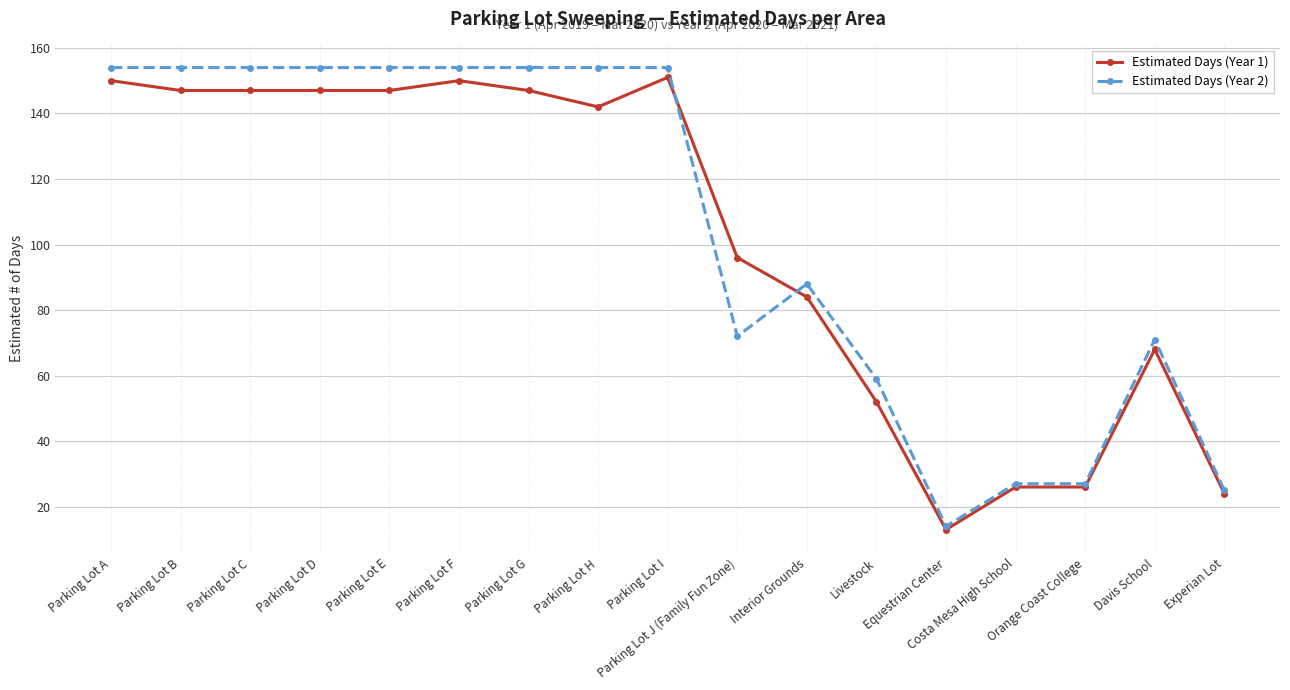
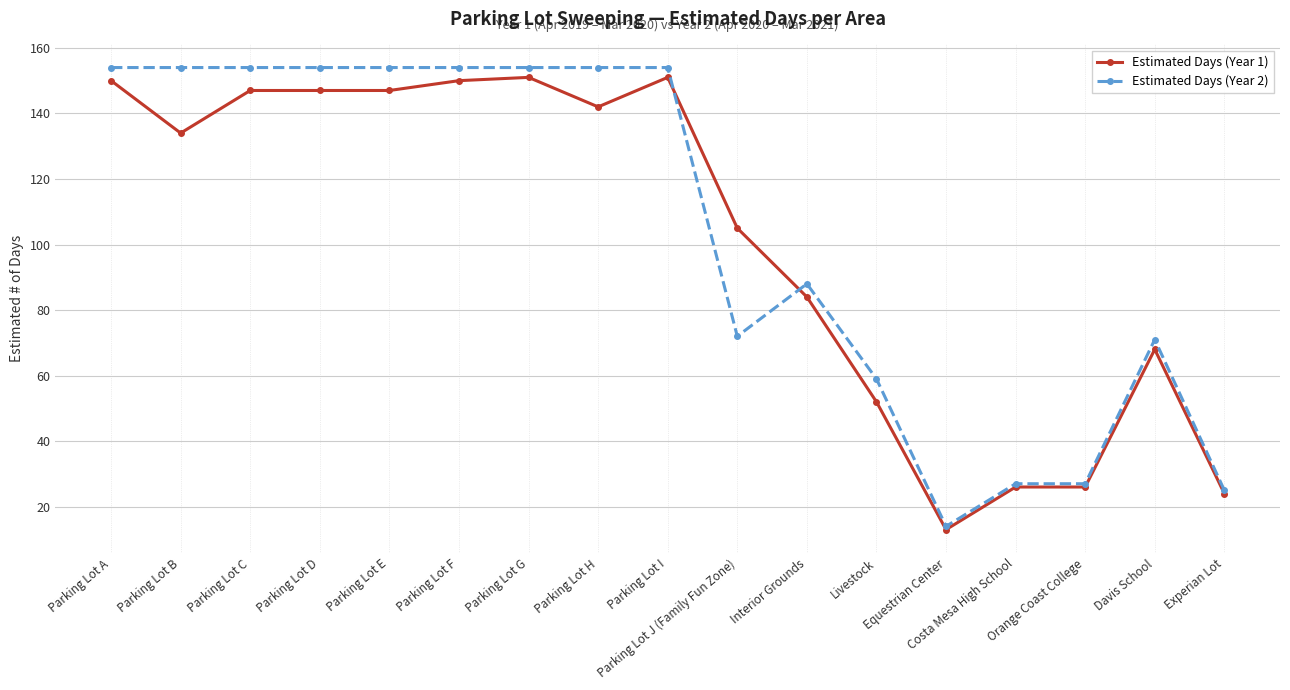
  {
    "Estimated Days (Year 1)": {
      "Parking Lot A": 150,
-     "Parking Lot B": 147,
+     "Parking Lot B": 134,
      "Parking Lot C": 147,
      "Parking Lot D": 147,
      "Parking Lot E": 147,
      "Parking Lot F": 150,
-     "Parking Lot G": 147,
+     "Parking Lot G": 151,
      "Parking Lot H": 142,
      "Parking Lot I": 151,
-     "Parking Lot J (Family Fun Zone)": 96,
+     "Parking Lot J (Family Fun Zone)": 105,
      "Interior Grounds": 84,
      "Livestock": 52,
      "Equestrian Center": 13,
      "Costa Mesa High School": 26,
      "Orange Coast College": 26,
      "Davis School": 68,
      "Experian Lot": 24
    },
    "Estimated Days (Year 2)": {
      "Parking Lot A": 154,
      "Parking Lot B": 154,
      "Parking Lot C": 154,
      "Parking Lot D": 154,
      "Parking Lot E": 154,
      "Parking Lot F": 154,
      "Parking Lot G": 154,
      "Parking Lot H": 154,
      "Parking Lot I": 154,
      "Parking Lot J (Family Fun Zone)": 72,
      "Interior Grounds": 88,
      "Livestock": 59,
      "Equestrian Center": 14,
      "Costa Mesa High School": 27,
      "Orange Coast College": 27,
      "Davis School": 71,
      "Experian Lot": 25
    }
  }
